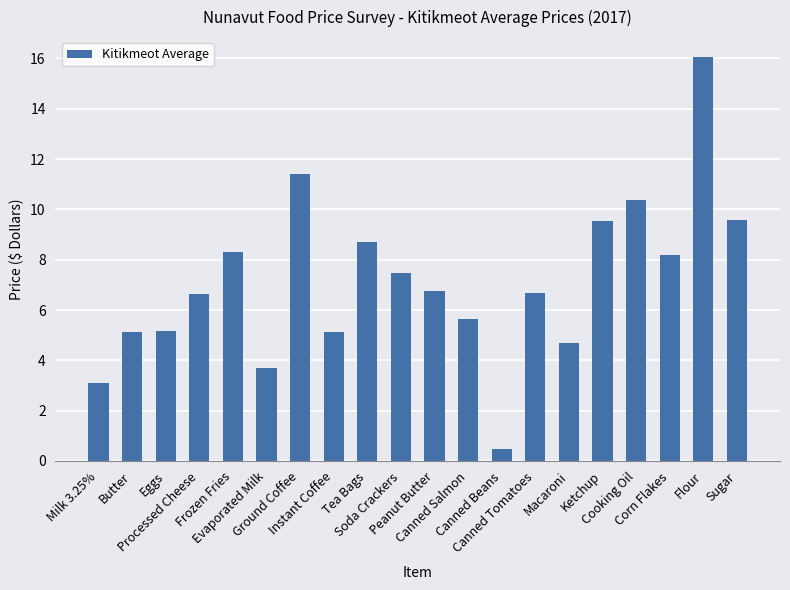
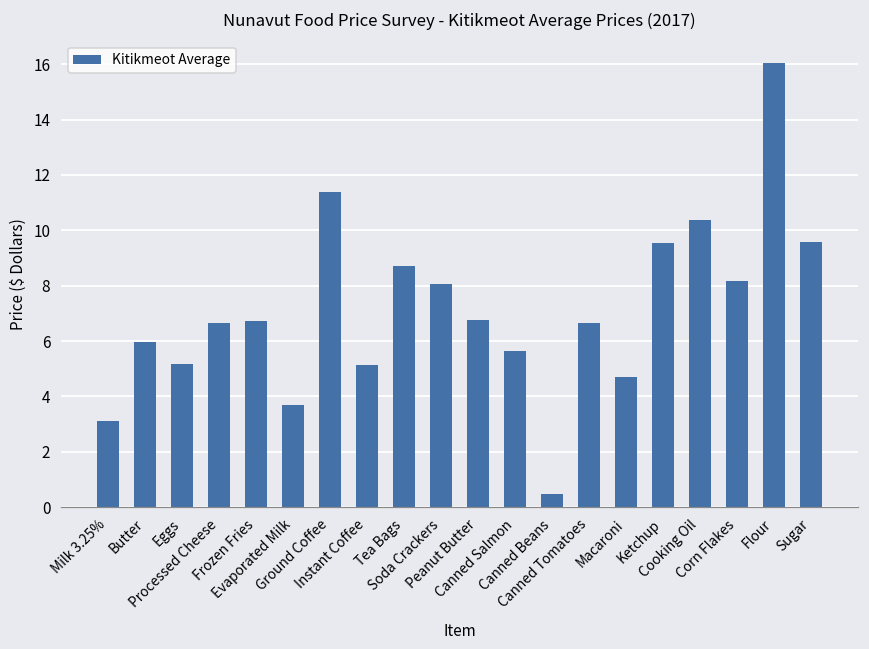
  {
    "Milk 3.25%": 3.1,
-   "Butter": 5.1,
+   "Butter": 6.0,
    "Eggs": 5.2,
    "Processed Cheese": 6.6,
-   "Frozen Fries": 8.3,
+   "Frozen Fries": 6.7,
    "Evaporated Milk": 3.7,
    "Ground Coffee": 11.4,
    "Instant Coffee": 5.1,
    "Tea Bags": 8.7,
-   "Soda Crackers": 7.5,
+   "Soda Crackers": 8.0,
    "Peanut Butter": 6.8,
    "Canned Salmon": 5.6,
    "Canned Beans": 0.5,
    "Canned Tomatoes": 6.7,
    "Macaroni": 4.7,
    "Ketchup": 9.5,
    "Cooking Oil": 10.4,
    "Corn Flakes": 8.2,
    "Flour": 16.0,
    "Sugar": 9.6
  }
